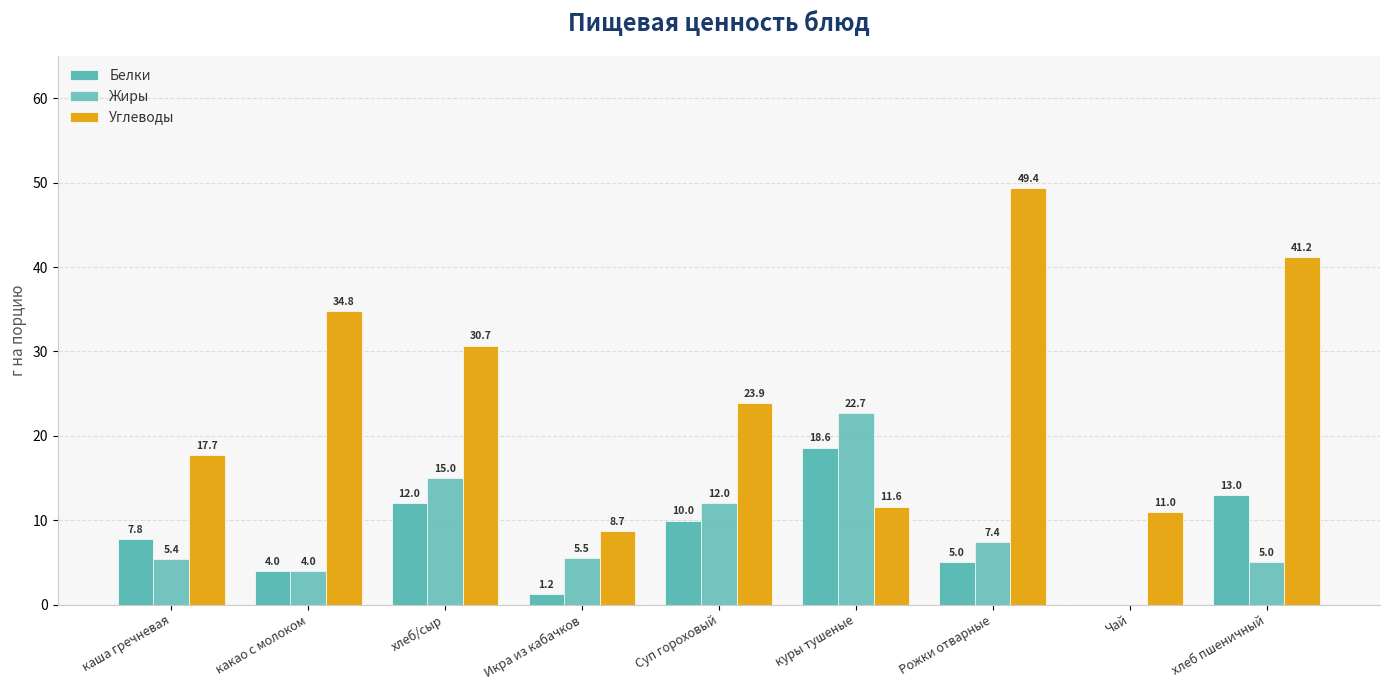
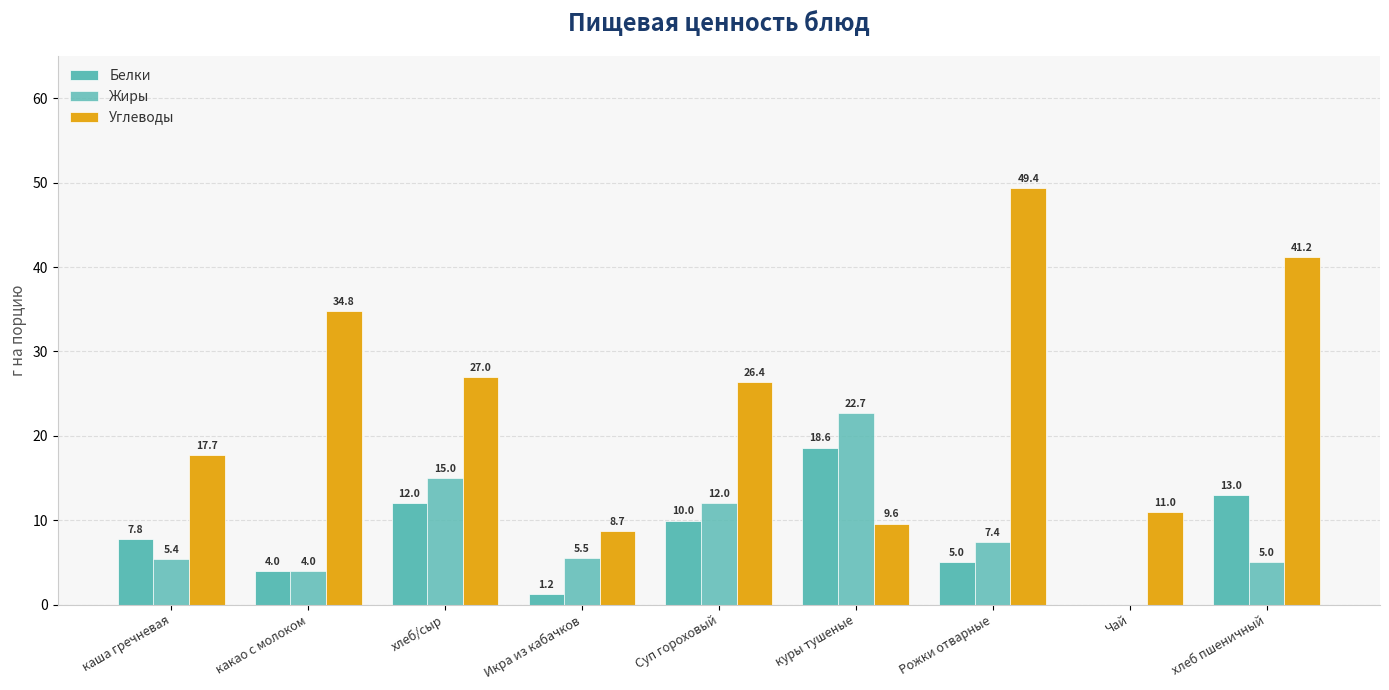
  {
    "Углеводы": {
      "каша гречневая": 17.7,
      "какао с молоком": 34.8,
-     "хлеб/сыр": 30.7,
+     "хлеб/сыр": 27.0,
      "Икра из кабачков": 8.7,
-     "Суп гороховый": 23.9,
-     "куры тушеные": 11.6,
+     "Суп гороховый": 26.4,
+     "куры тушеные": 9.6,
      "Рожки отварные": 49.4,
      "Чай": 11.0,
      "хлеб пшеничный": 41.2
    }
  }
